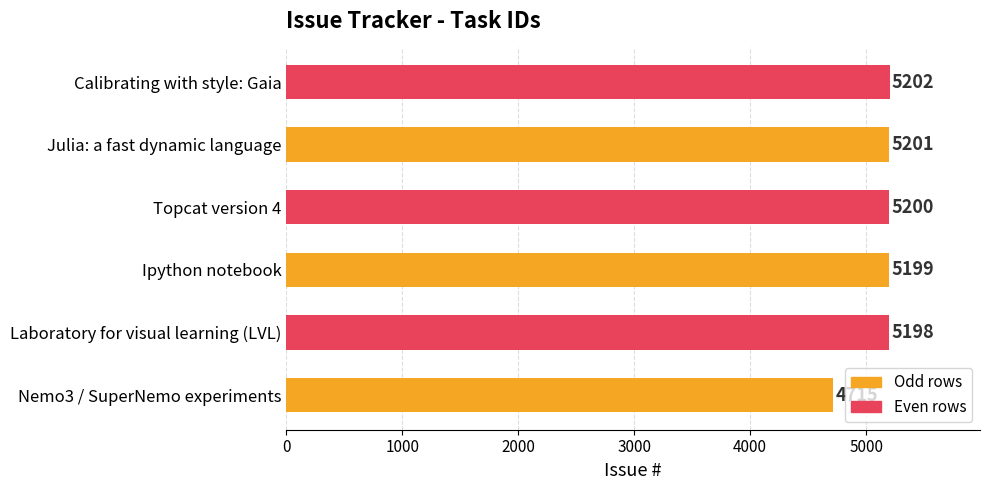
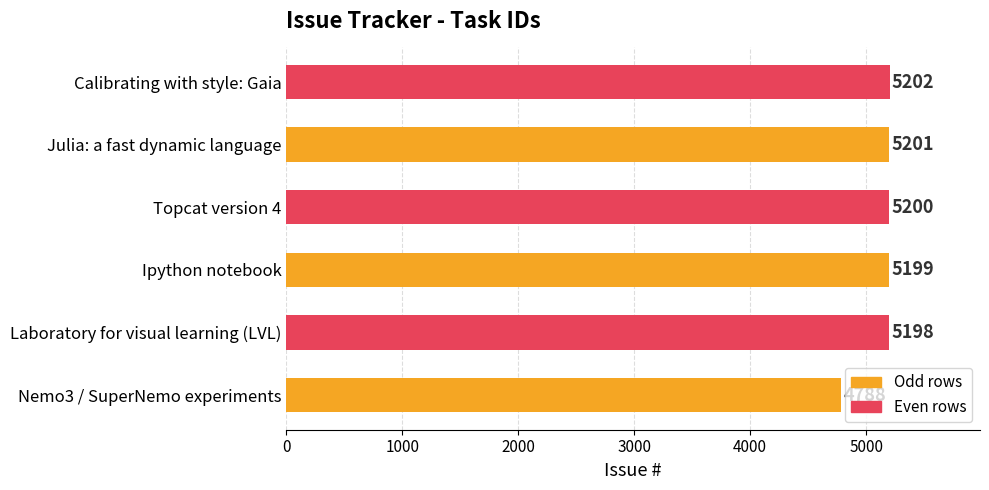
  {
-   "Nemo3 / SuperNemo experiments": 4720
+   "Nemo3 / SuperNemo experiments": 4790
  }
